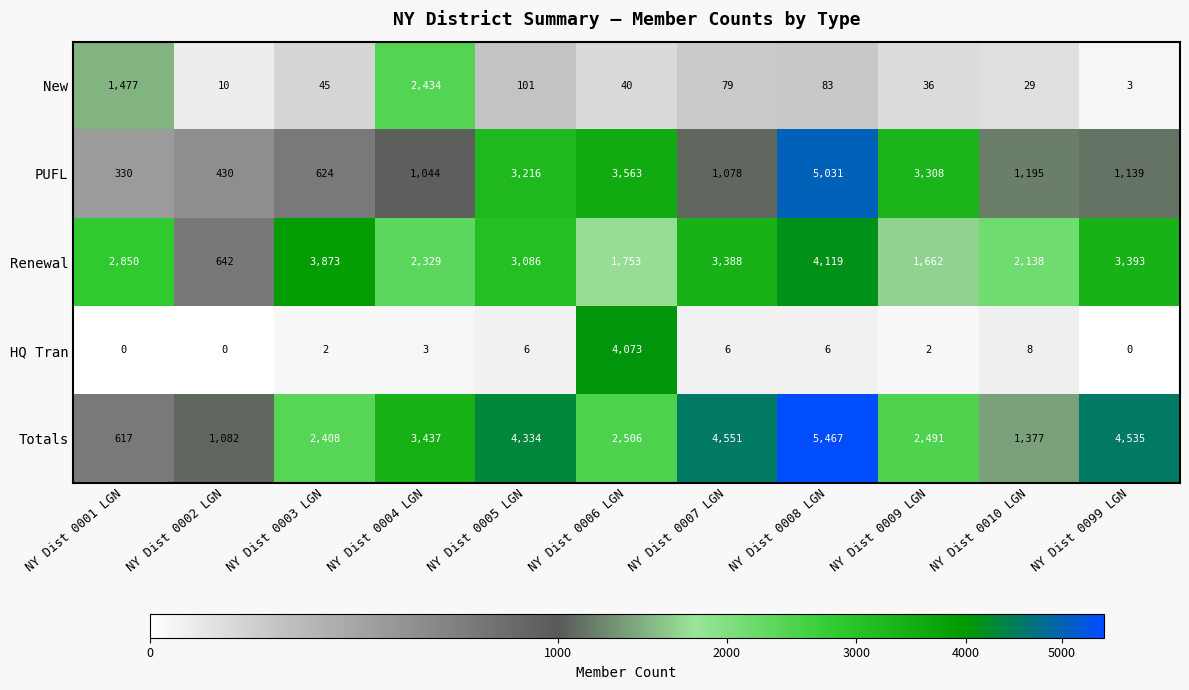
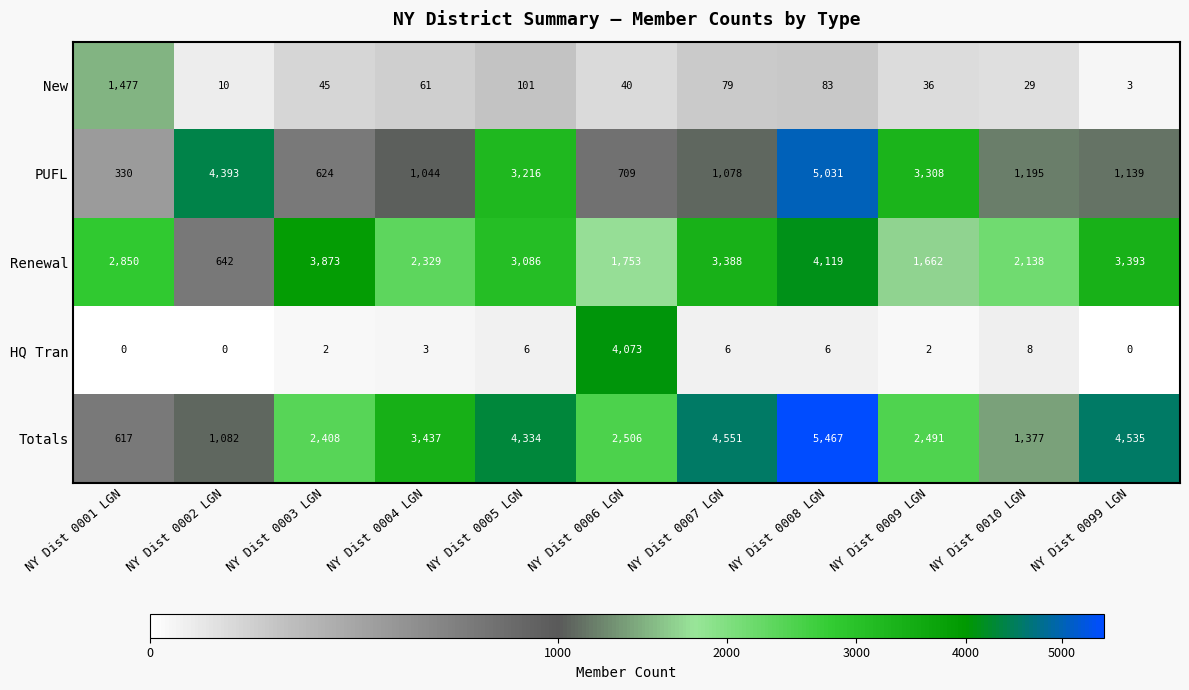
  {
    "New": {
      "NY Dist 0001 LGN": "1,477",
      "NY Dist 0002 LGN": "10",
      "NY Dist 0003 LGN": "45",
-     "NY Dist 0004 LGN": "2,434",
+     "NY Dist 0004 LGN": "61",
      "NY Dist 0005 LGN": "101",
      "NY Dist 0006 LGN": "40",
      "NY Dist 0007 LGN": "79",
      "NY Dist 0008 LGN": "83",
      "NY Dist 0009 LGN": "36",
      "NY Dist 0010 LGN": "29",
      "NY Dist 0099 LGN": "3"
    },
    "PUFL": {
      "NY Dist 0001 LGN": "330",
-     "NY Dist 0002 LGN": "430",
+     "NY Dist 0002 LGN": "4,393",
      "NY Dist 0003 LGN": "624",
      "NY Dist 0004 LGN": "1,044",
      "NY Dist 0005 LGN": "3,216",
-     "NY Dist 0006 LGN": "3,563",
+     "NY Dist 0006 LGN": "709",
      "NY Dist 0007 LGN": "1,078",
      "NY Dist 0008 LGN": "5,031",
      "NY Dist 0009 LGN": "3,308",
      "NY Dist 0010 LGN": "1,195",
      "NY Dist 0099 LGN": "1,139"
    },
    "Renewal": {
      "NY Dist 0001 LGN": "2,850",
      "NY Dist 0002 LGN": "642",
      "NY Dist 0003 LGN": "3,873",
      "NY Dist 0004 LGN": "2,329",
      "NY Dist 0005 LGN": "3,086",
      "NY Dist 0006 LGN": "1,753",
      "NY Dist 0007 LGN": "3,388",
      "NY Dist 0008 LGN": "4,119",
      "NY Dist 0009 LGN": "1,662",
      "NY Dist 0010 LGN": "2,138",
      "NY Dist 0099 LGN": "3,393"
    },
    "HQ Tran": {
      "NY Dist 0001 LGN": "0",
      "NY Dist 0002 LGN": "0",
      "NY Dist 0003 LGN": "2",
      "NY Dist 0004 LGN": "3",
      "NY Dist 0005 LGN": "6",
      "NY Dist 0006 LGN": "4,073",
      "NY Dist 0007 LGN": "6",
      "NY Dist 0008 LGN": "6",
      "NY Dist 0009 LGN": "2",
      "NY Dist 0010 LGN": "8",
      "NY Dist 0099 LGN": "0"
    },
    "Totals": {
      "NY Dist 0001 LGN": "617",
      "NY Dist 0002 LGN": "1,082",
      "NY Dist 0003 LGN": "2,408",
      "NY Dist 0004 LGN": "3,437",
      "NY Dist 0005 LGN": "4,334",
      "NY Dist 0006 LGN": "2,506",
      "NY Dist 0007 LGN": "4,551",
      "NY Dist 0008 LGN": "5,467",
      "NY Dist 0009 LGN": "2,491",
      "NY Dist 0010 LGN": "1,377",
      "NY Dist 0099 LGN": "4,535"
    }
  }
